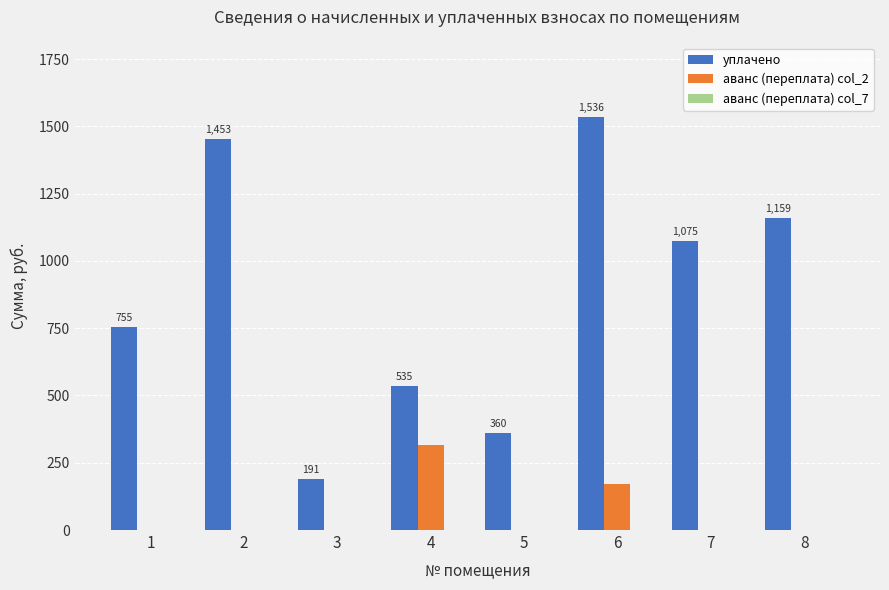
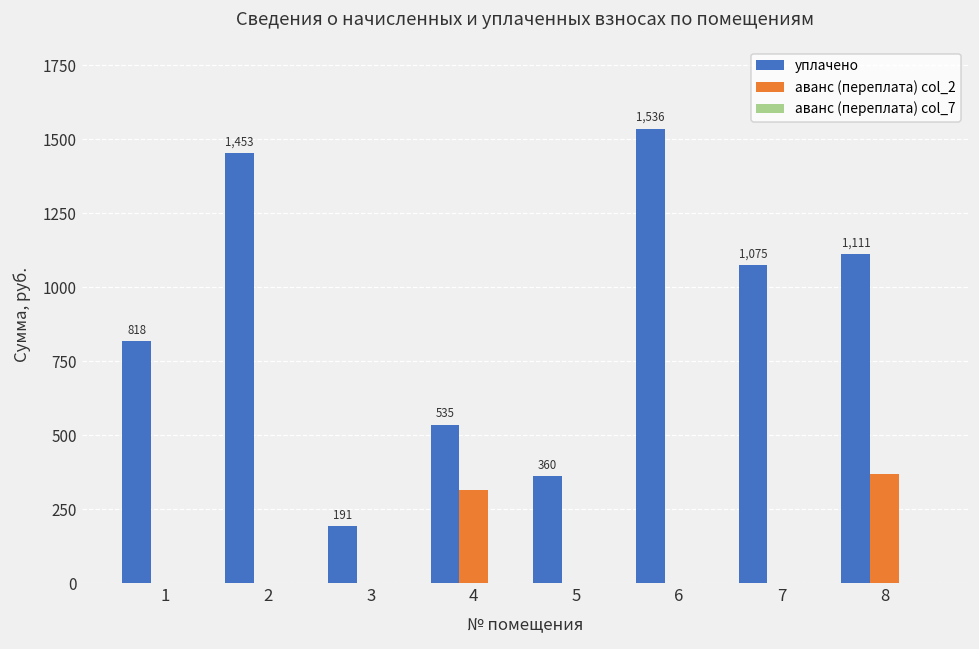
  {
    "уплачено": {
-     "1": "755",
+     "1": "818",
      "2": "1,453",
      "3": "191",
      "4": "535",
      "5": "360",
      "6": "1,536",
      "7": "1,075",
-     "8": "1,159"
+     "8": "1,111"
    },
    "аванс (переплата) col_2": {
      "1": "0",
      "2": "0",
      "3": "0",
      "4": "320",
      "5": "0",
-     "6": "170",
+     "6": "0",
      "7": "0",
-     "8": "0"
+     "8": "370"
    },
    "аванс (переплата) col_7": {
      "1": "0",
      "2": "0",
      "3": "0",
      "4": "0",
      "5": "0",
      "6": "0",
      "7": "0",
      "8": "0"
    }
  }
